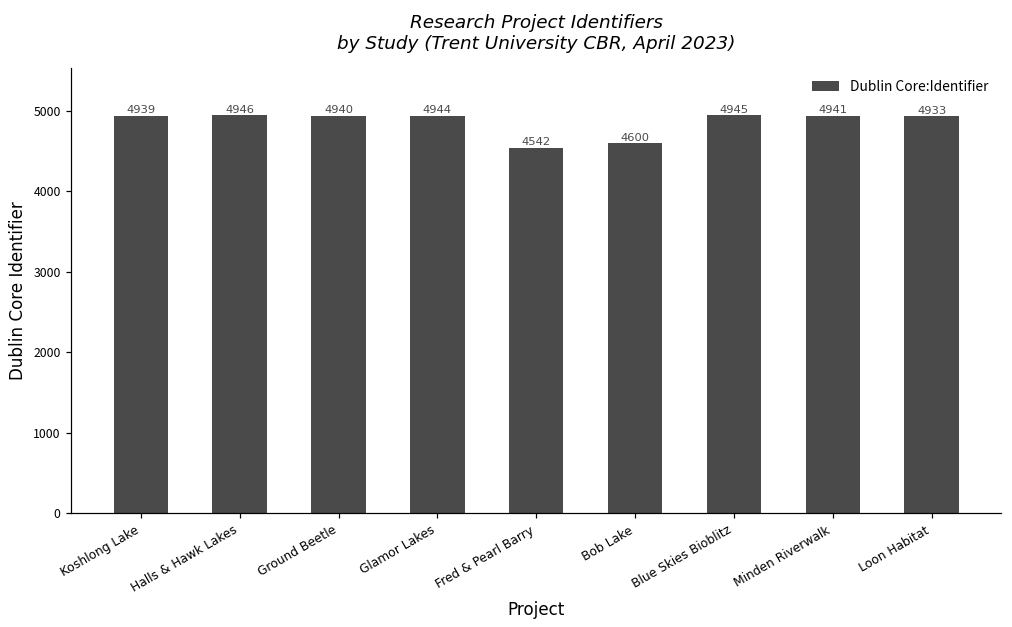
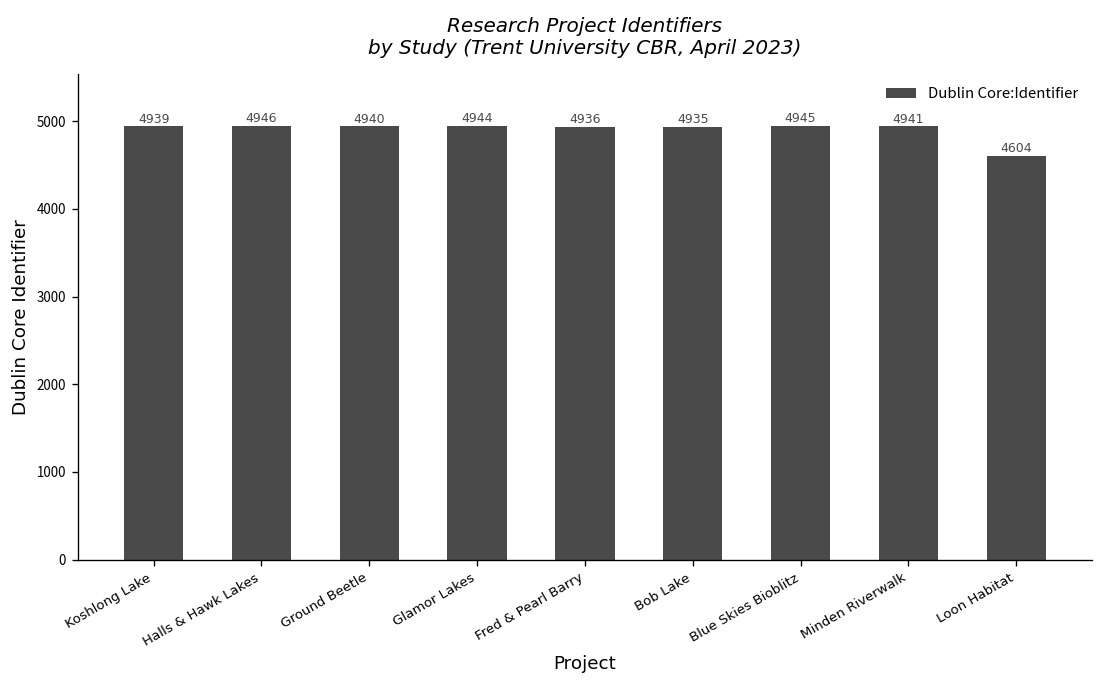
  {
    "Koshlong Lake": 4939,
    "Halls & Hawk Lakes": 4946,
    "Ground Beetle": 4940,
    "Glamor Lakes": 4944,
-   "Fred & Pearl Barry": 4542,
-   "Bob Lake": 4600,
+   "Fred & Pearl Barry": 4936,
+   "Bob Lake": 4935,
    "Blue Skies Bioblitz": 4945,
    "Minden Riverwalk": 4941,
-   "Loon Habitat": 4933
+   "Loon Habitat": 4604
  }
